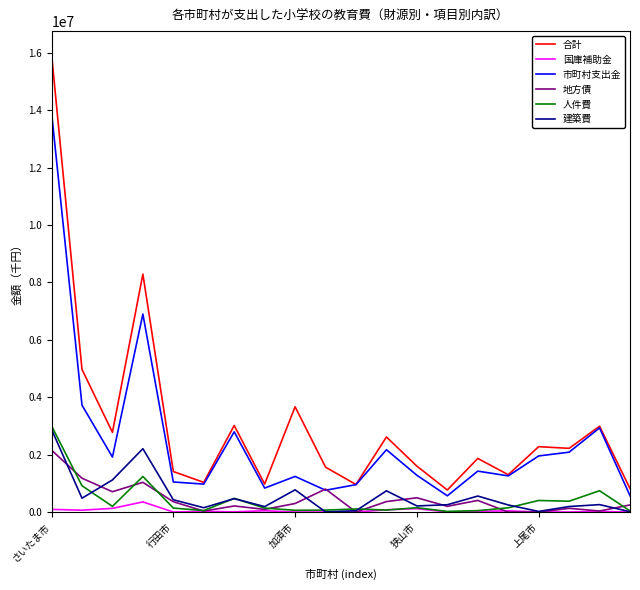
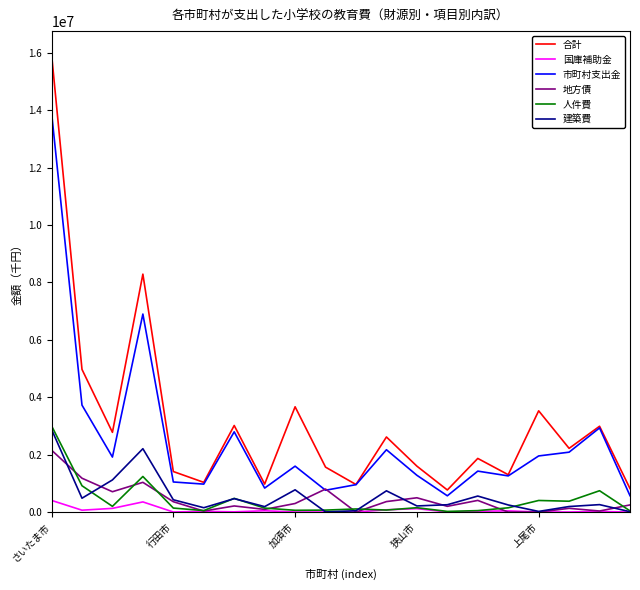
  {
    "合計": {
      "さいたま市": 16000000,
      "行田市": 1400000,
      "加須市": 3700000,
      "狭山市": 1600000,
-     "上尾市": 2300000
+     "上尾市": 3500000
    },
    "国庫補助金": {
-     "さいたま市": 100000,
+     "さいたま市": 400000,
      "行田市": 0
    },
    "市町村支出金": {
      "さいたま市": 13900000,
      "行田市": 1000000,
-     "加須市": 1200000,
+     "加須市": 1600000,
      "狭山市": 1300000,
      "上尾市": 2000000
    },
    "地方債": {
      "さいたま市": 2200000,
      "加須市": 300000,
      "狭山市": 500000
    },
    "人件費": {
      "さいたま市": 3000000,
      "行田市": 100000,
      "上尾市": 400000
    },
    "建築費": {
      "さいたま市": 2900000,
      "加須市": 800000
    }
  }
